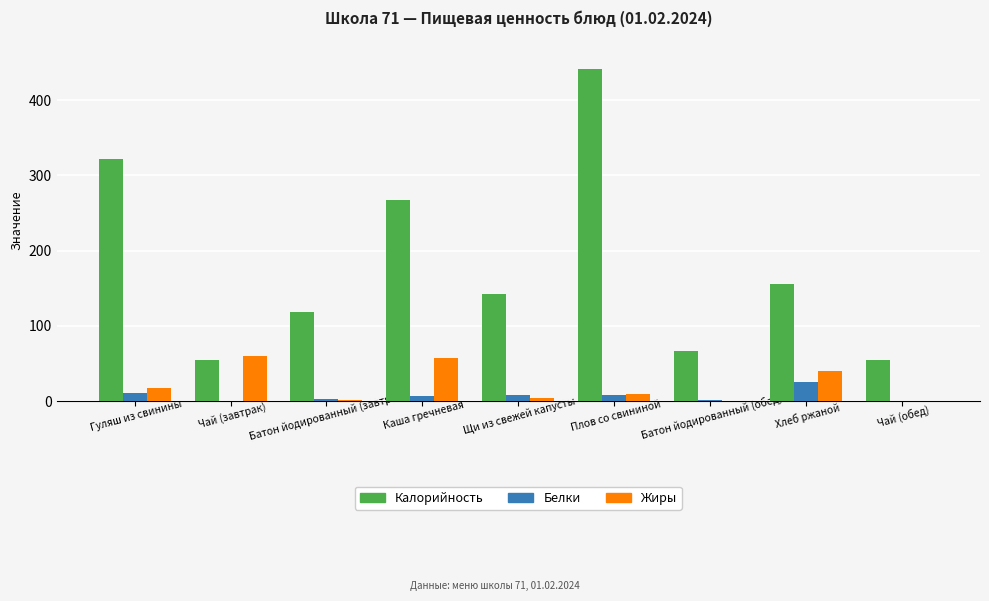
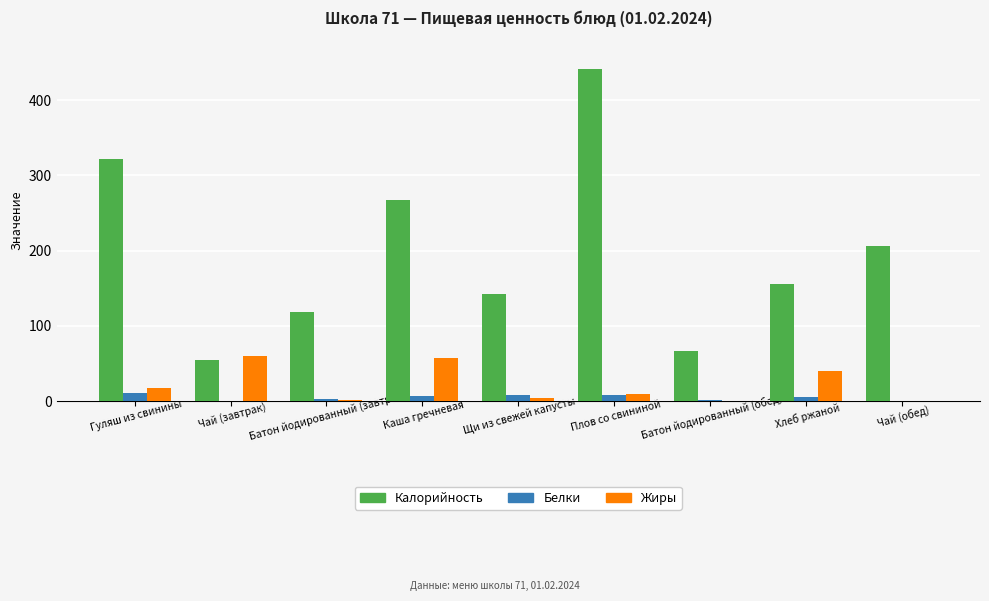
  {
    "Калорийность": {
      "Гуляш из свинины": 320,
      "Чай (завтрак)": 60,
      "Батон йодированный (завтрак)": 120,
      "Каша гречневая": 270,
      "Щи из свежей капусты": 140,
      "Плов со свининой": 440,
      "Батон йодированный (обед)": 70,
      "Хлеб ржаной": 160,
-     "Чай (обед)": 60
+     "Чай (обед)": 210
    },
    "Белки": {
      "Гуляш из свинины": 10,
      "Чай (завтрак)": 0,
      "Батон йодированный (завтрак)": 0,
      "Каша гречневая": 10,
      "Щи из свежей капусты": 10,
      "Плов со свининой": 10,
-     "Хлеб ржаной": 20,
+     "Хлеб ржаной": 10,
      "Чай (обед)": 0
    },
    "Жиры": {
      "Гуляш из свинины": 20,
      "Чай (завтрак)": 60,
      "Каша гречневая": 60,
      "Щи из свежей капусты": 0,
      "Плов со свининой": 10,
      "Хлеб ржаной": 40,
      "Чай (обед)": 0
    }
  }
